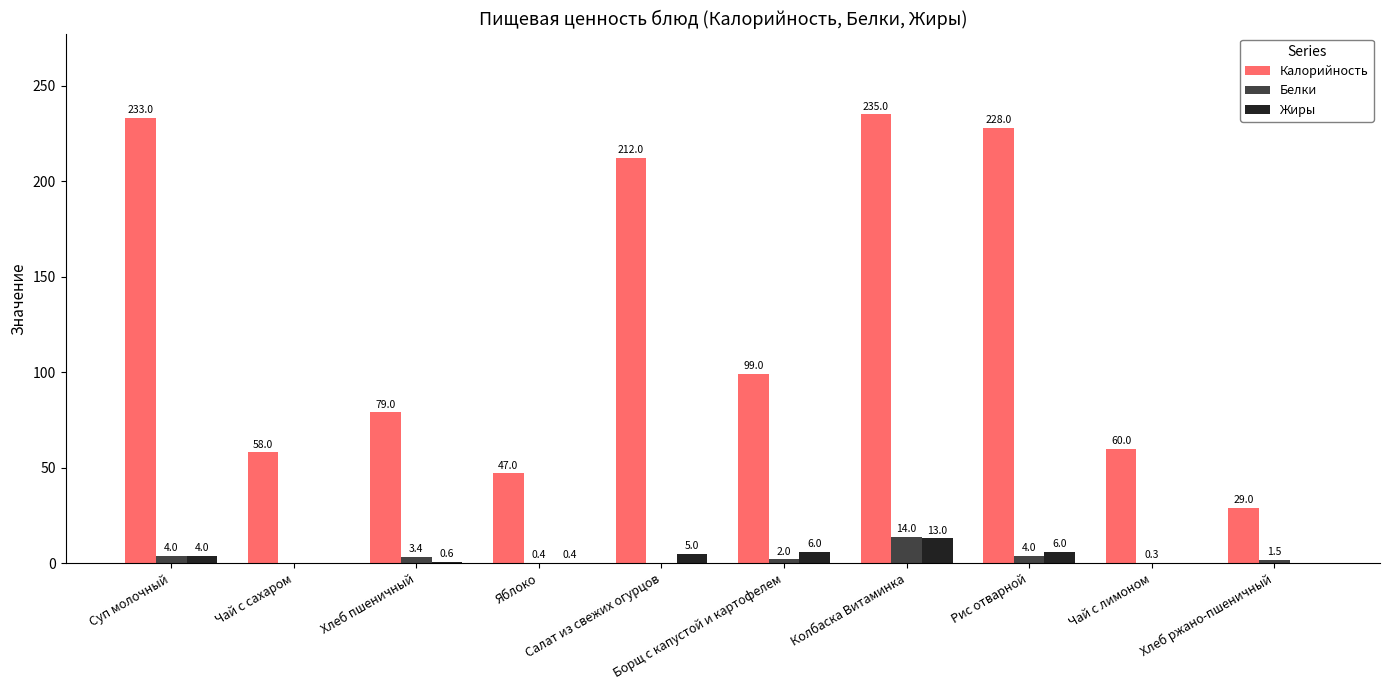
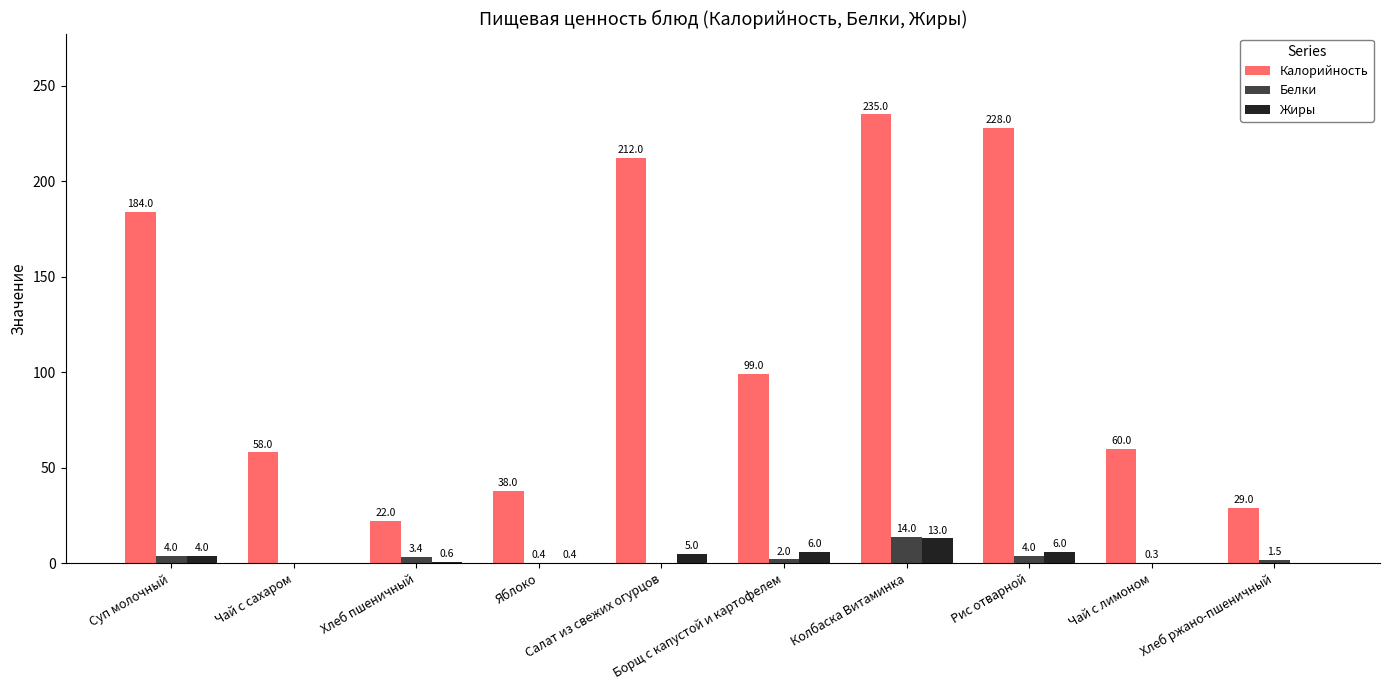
  {
    "Калорийность": {
-     "Суп молочный": 233.0,
+     "Суп молочный": 184.0,
      "Чай с сахаром": 58.0,
-     "Хлеб пшеничный": 79.0,
-     "Яблоко": 47.0,
+     "Хлеб пшеничный": 22.0,
+     "Яблоко": 38.0,
      "Салат из свежих огурцов": 212.0,
      "Борщ с капустой и картофелем": 99.0,
      "Колбаска Витаминка": 235.0,
      "Рис отварной": 228.0,
      "Чай с лимоном": 60.0,
      "Хлеб ржано-пшеничный": 29.0
    }
  }
